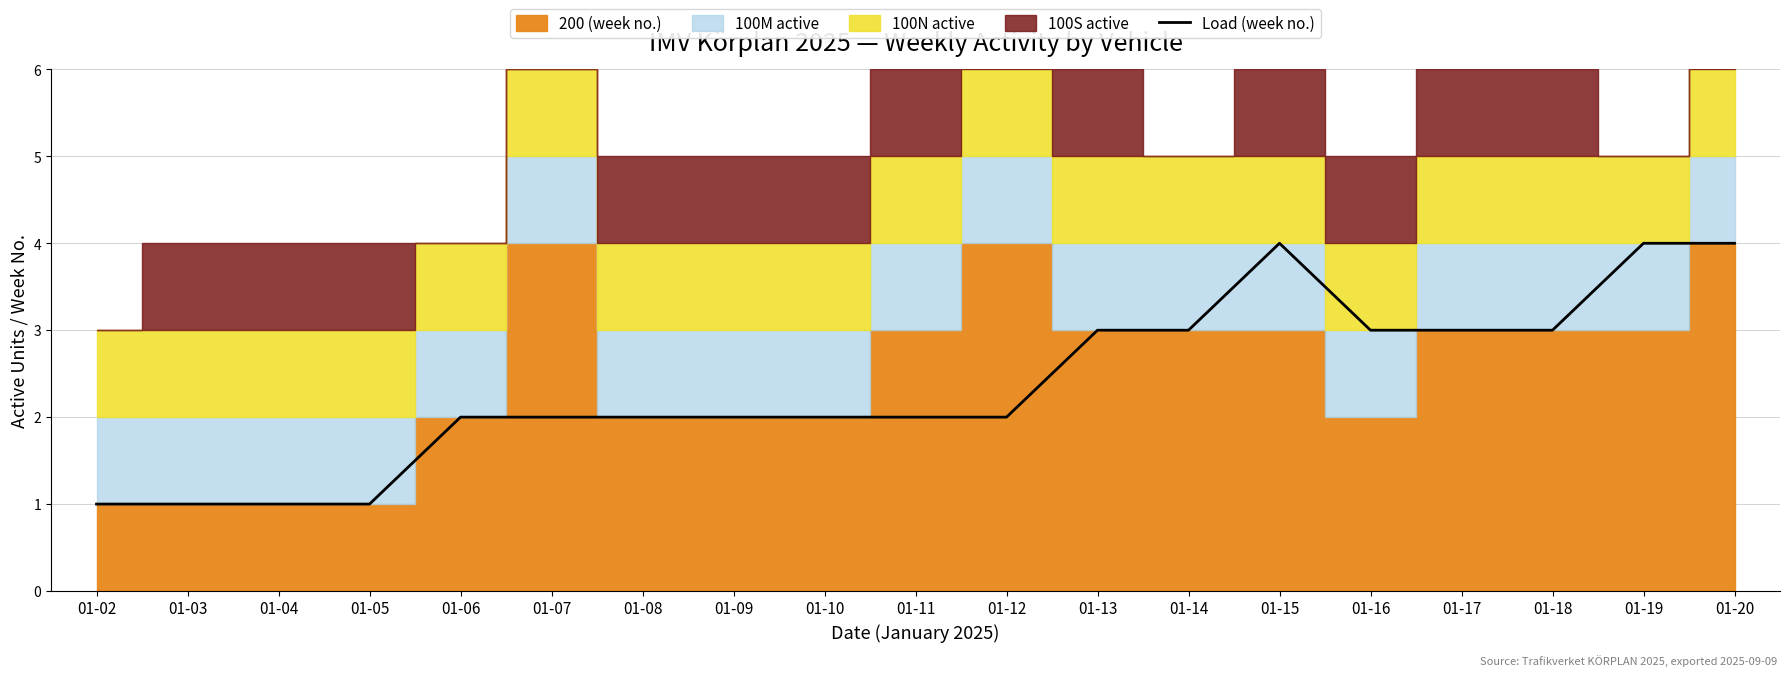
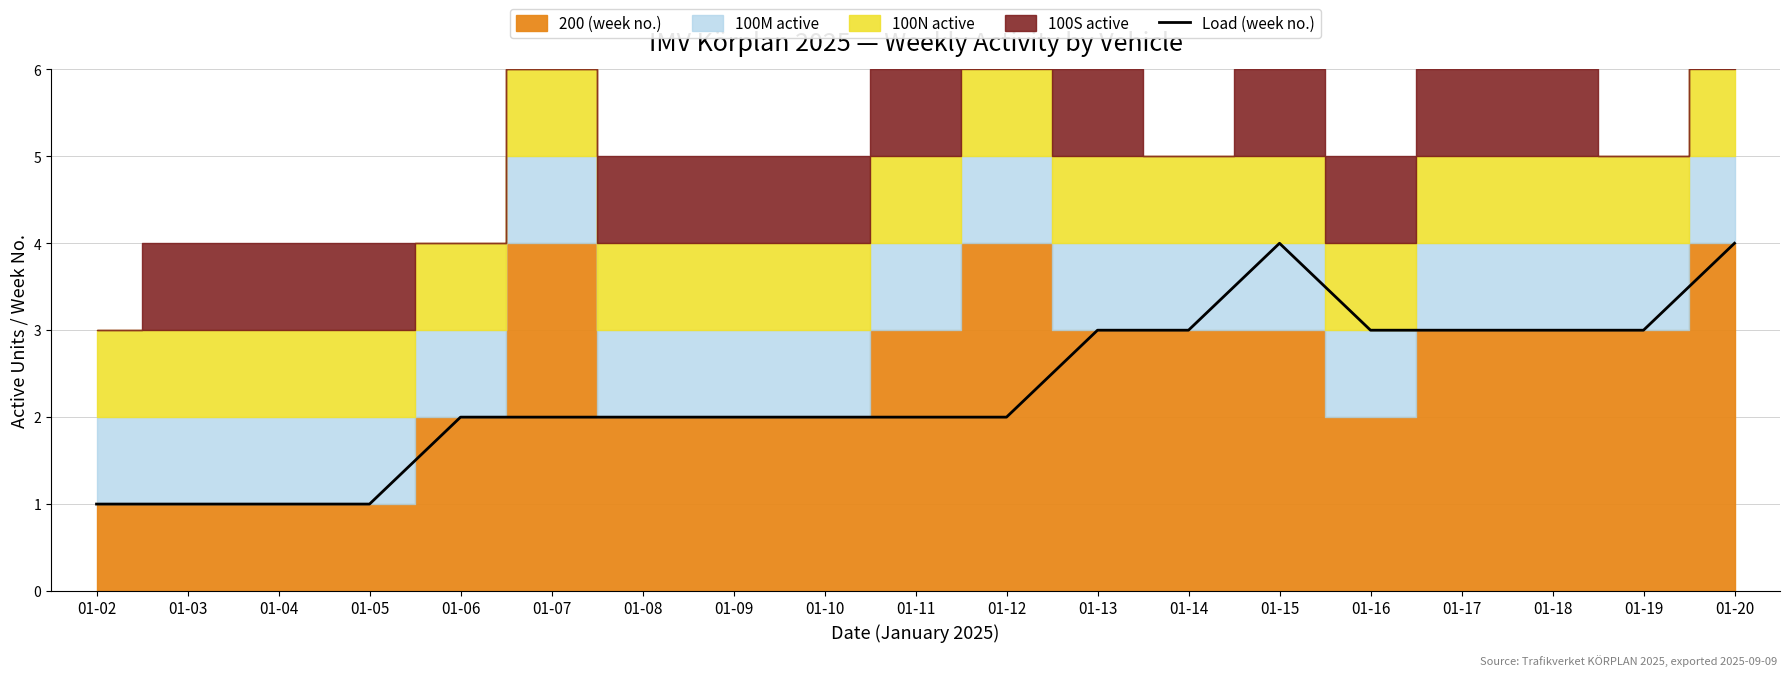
  {
    "Load (week no.)": {
      "01-03": 1,
      "01-04": 1,
      "01-05": 1,
      "01-06": 2,
      "01-07": 2,
      "01-08": 2,
      "01-09": 2,
      "01-10": 2,
      "01-11": 2,
      "01-12": 2,
      "01-13": 3,
      "01-14": 3,
      "01-15": 4,
      "01-16": 3,
      "01-17": 3,
      "01-18": 3,
-     "01-19": 4
+     "01-19": 3
    }
  }
